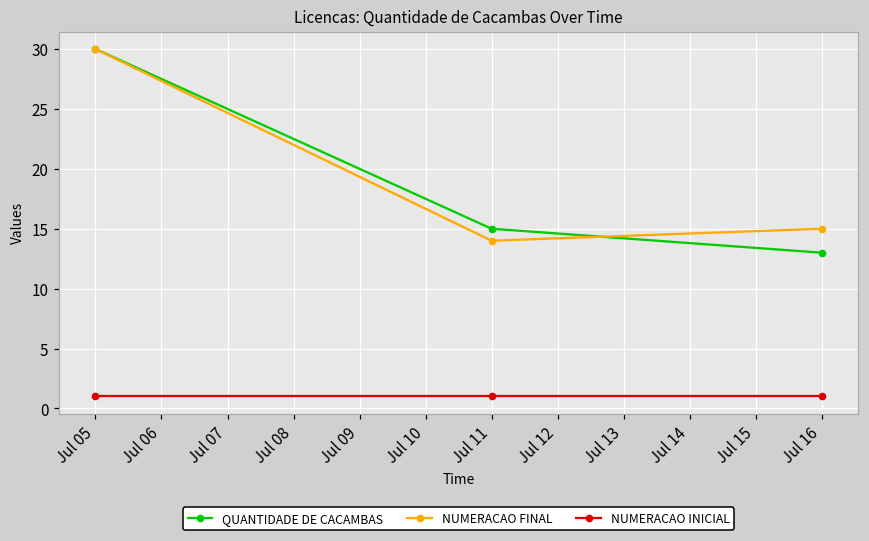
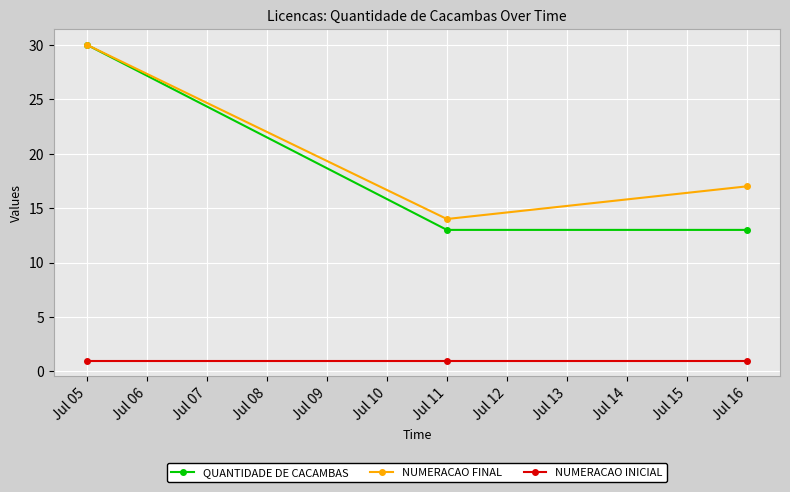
  {
    "QUANTIDADE DE CACAMBAS": {
-     "Jul 11": 15,
+     "Jul 11": 13,
      "Jul 16": 13
    },
    "NUMERACAO FINAL": {
      "Jul 11": 14,
-     "Jul 16": 15
+     "Jul 16": 17
    },
    "NUMERACAO INICIAL": {
      "Jul 05": 1,
      "Jul 11": 1,
      "Jul 16": 1
    }
  }
